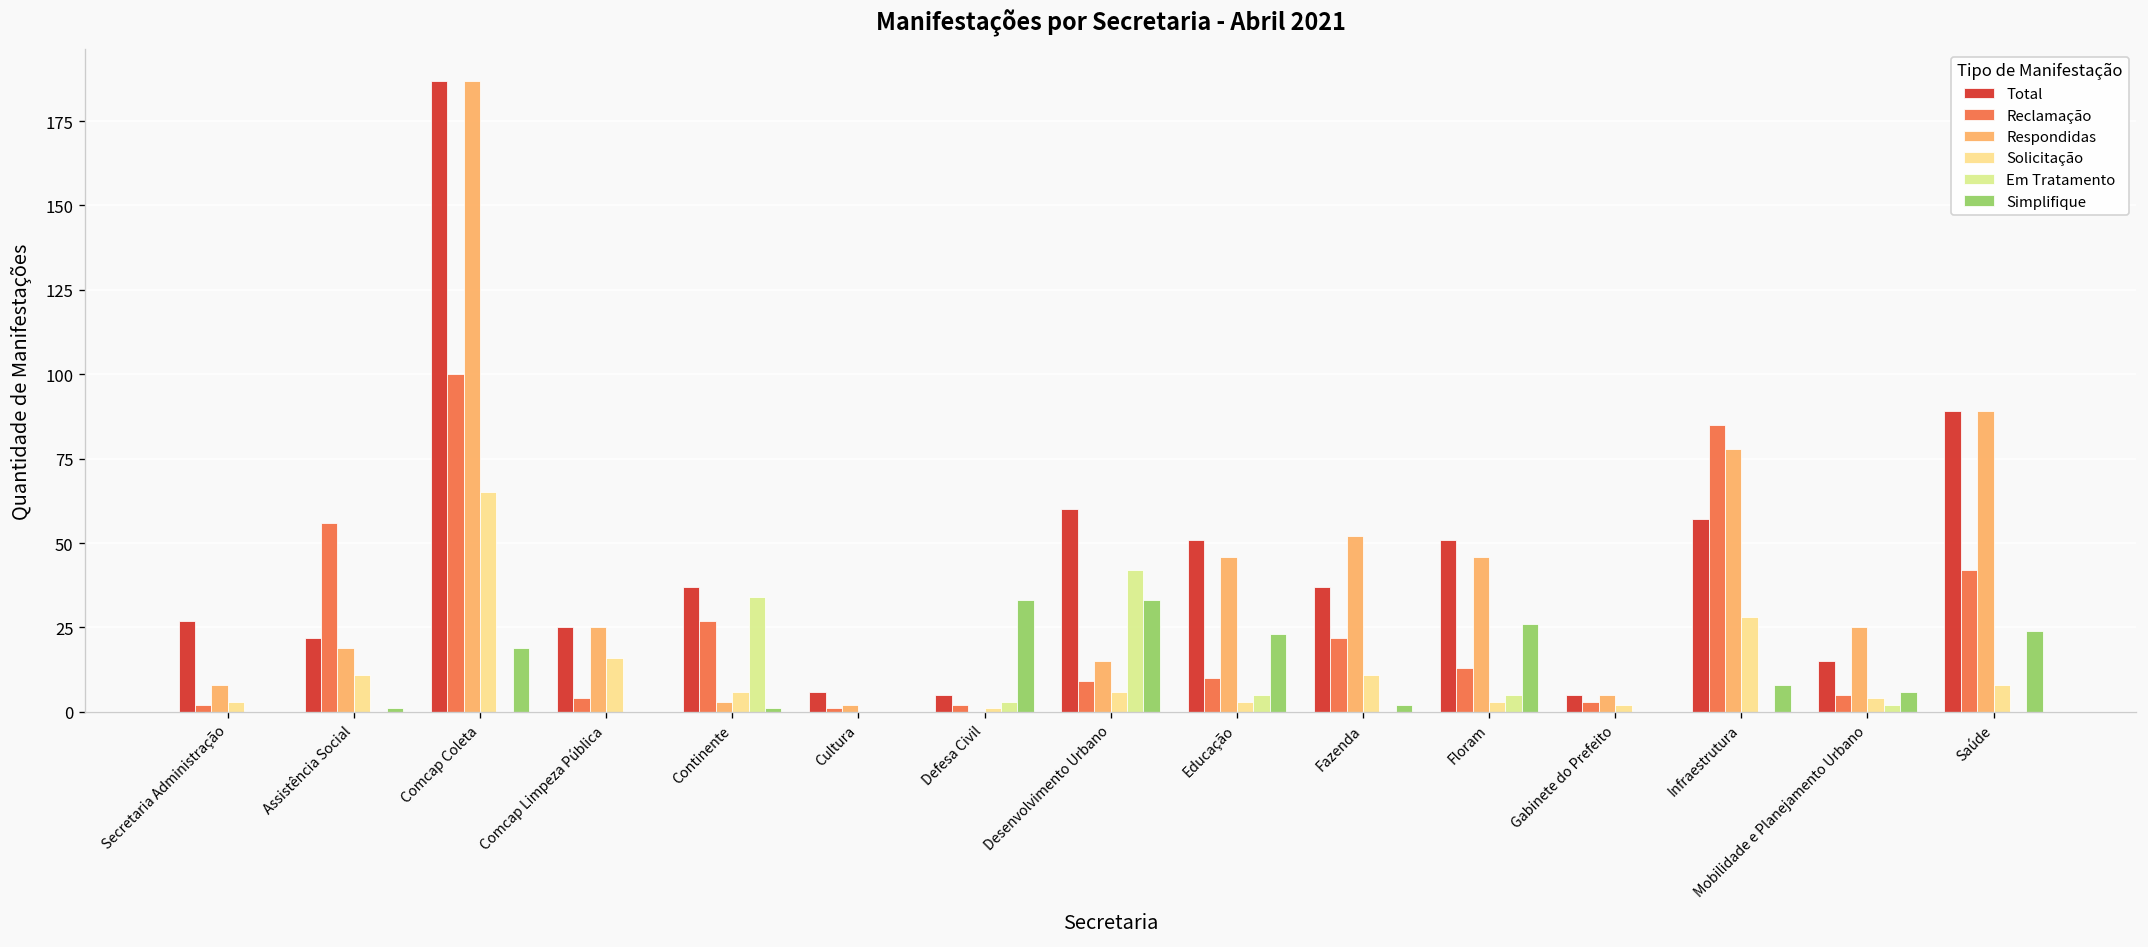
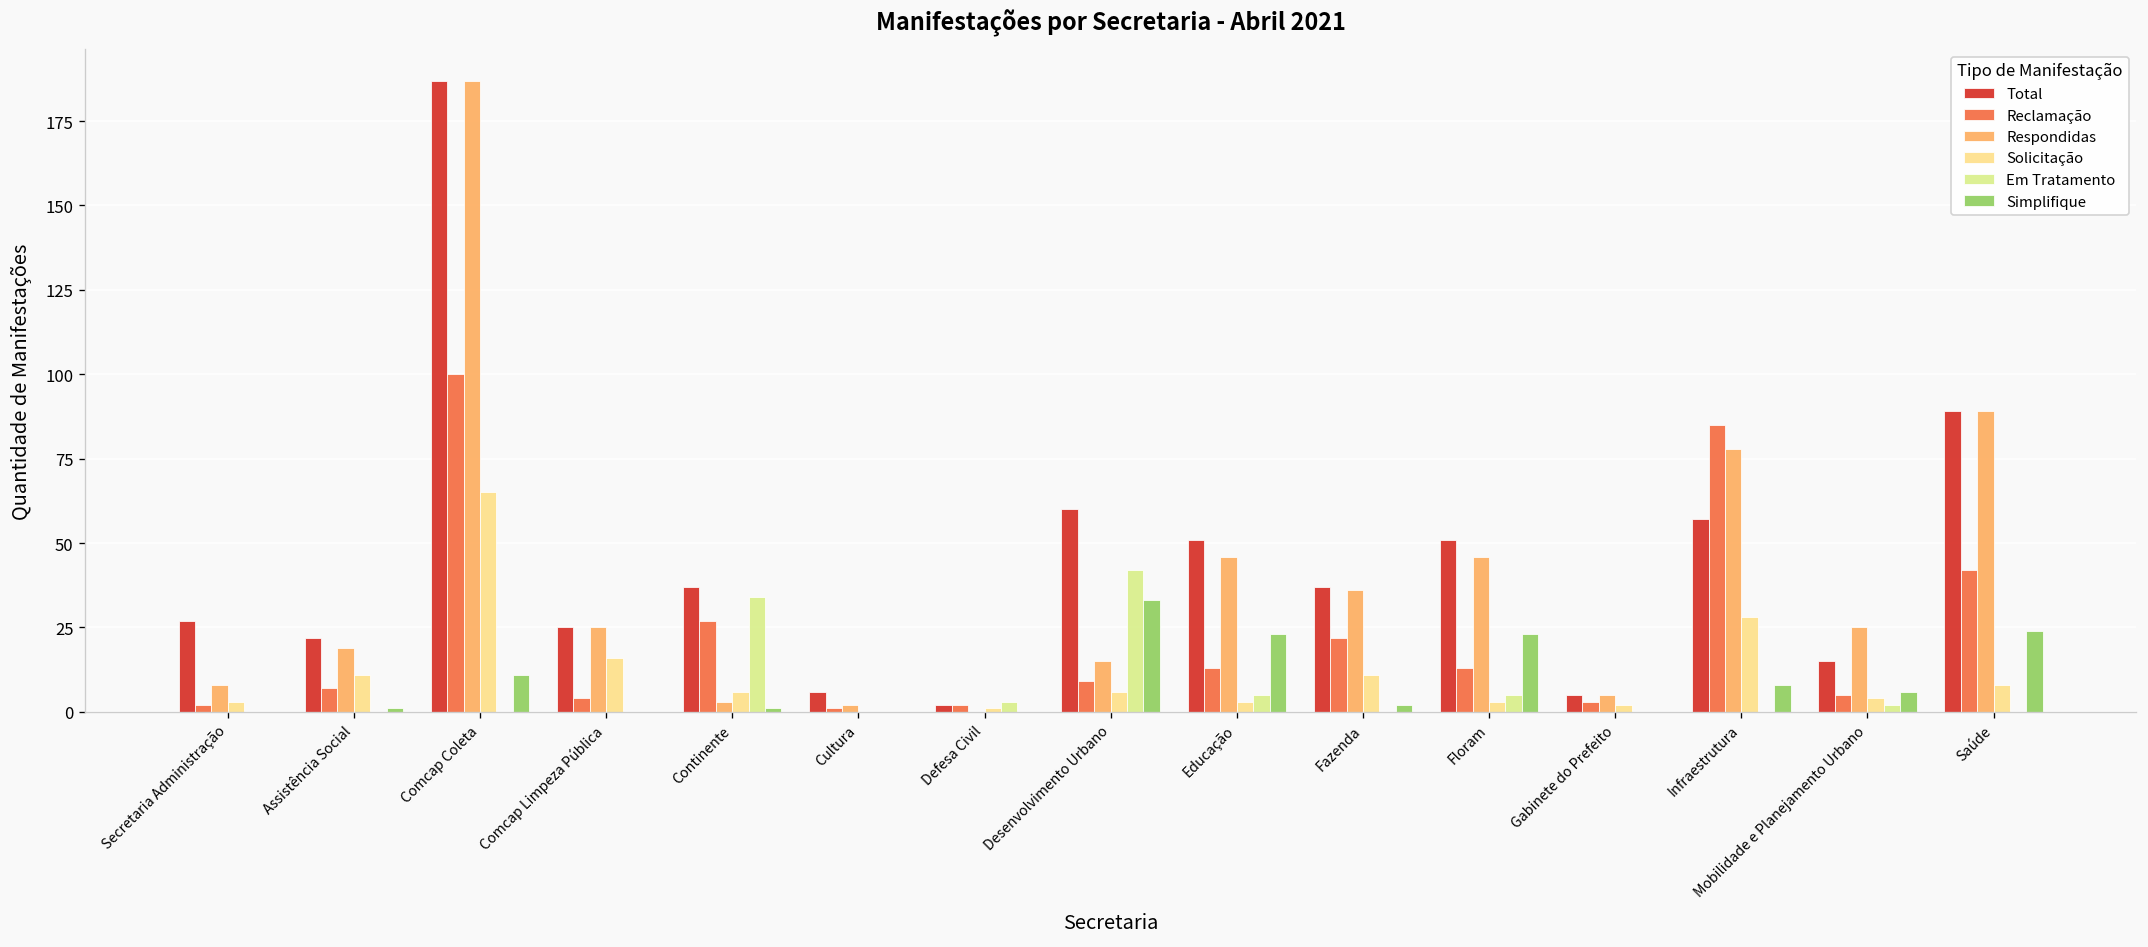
  {
    "Total": {
      "Secretaria Administração": 27,
      "Assistência Social": 22,
      "Comcap Coleta": 187,
      "Comcap Limpeza Pública": 25,
      "Continente": 37,
      "Cultura": 6,
-     "Defesa Civil": 5,
+     "Defesa Civil": 2,
      "Desenvolvimento Urbano": 60,
      "Educação": 51,
      "Fazenda": 37,
      "Floram": 51,
      "Gabinete do Prefeito": 5,
      "Infraestrutura": 57,
      "Mobilidade e Planejamento Urbano": 15,
      "Saúde": 89
    },
    "Reclamação": {
      "Secretaria Administração": 2,
-     "Assistência Social": 56,
+     "Assistência Social": 7,
      "Comcap Coleta": 100,
      "Comcap Limpeza Pública": 4,
      "Continente": 27,
      "Cultura": 1,
      "Defesa Civil": 2,
      "Desenvolvimento Urbano": 9,
-     "Educação": 10,
+     "Educação": 13,
      "Fazenda": 22,
      "Floram": 13,
      "Gabinete do Prefeito": 3,
      "Infraestrutura": 85,
      "Mobilidade e Planejamento Urbano": 5,
      "Saúde": 42
    },
    "Respondidas": {
      "Secretaria Administração": 8,
      "Assistência Social": 19,
      "Comcap Coleta": 187,
      "Comcap Limpeza Pública": 25,
      "Continente": 3,
      "Cultura": 2,
      "Defesa Civil": 0,
      "Desenvolvimento Urbano": 15,
      "Educação": 46,
-     "Fazenda": 52,
+     "Fazenda": 36,
      "Floram": 46,
      "Gabinete do Prefeito": 5,
      "Infraestrutura": 78,
      "Mobilidade e Planejamento Urbano": 25,
      "Saúde": 89
    },
    "Simplifique": {
      "Secretaria Administração": 0,
      "Assistência Social": 1,
-     "Comcap Coleta": 19,
+     "Comcap Coleta": 11,
      "Comcap Limpeza Pública": 0,
      "Continente": 1,
      "Cultura": 0,
-     "Defesa Civil": 33,
+     "Defesa Civil": 0,
      "Desenvolvimento Urbano": 33,
      "Educação": 23,
      "Fazenda": 2,
-     "Floram": 26,
+     "Floram": 23,
      "Gabinete do Prefeito": 0,
      "Infraestrutura": 8,
      "Mobilidade e Planejamento Urbano": 6,
      "Saúde": 24
    }
  }
